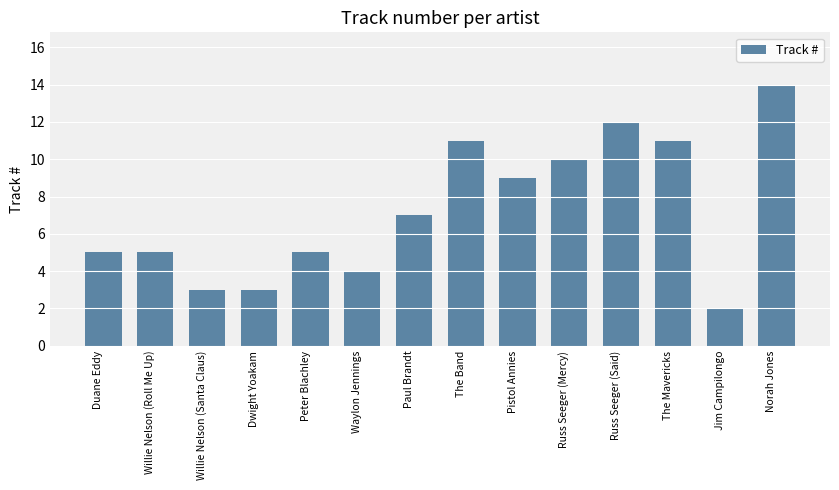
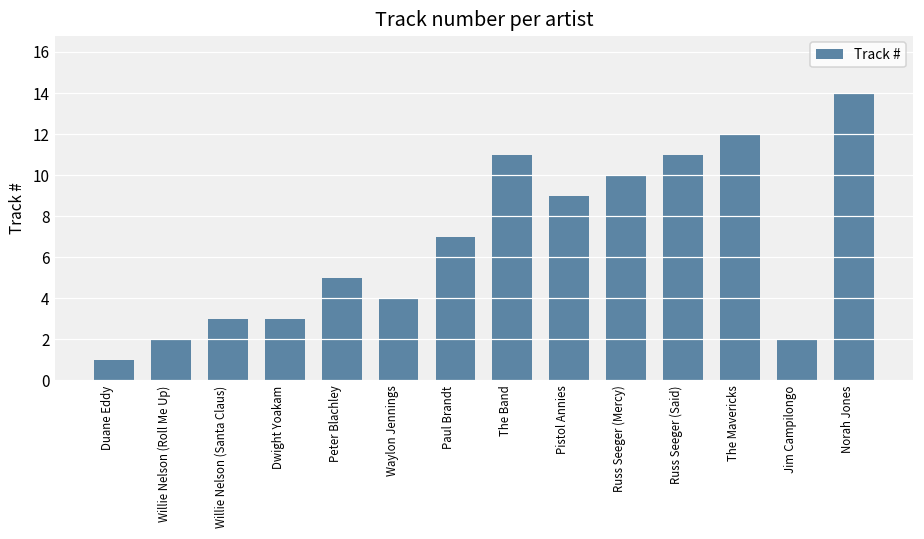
  {
-   "Duane Eddy": 5,
-   "Willie Nelson (Roll Me Up)": 5,
+   "Duane Eddy": 1,
+   "Willie Nelson (Roll Me Up)": 2,
    "Willie Nelson (Santa Claus)": 3,
    "Dwight Yoakam": 3,
    "Peter Blachley": 5,
    "Waylon Jennings": 4,
    "Paul Brandt": 7,
    "The Band": 11,
    "Pistol Annies": 9,
    "Russ Seeger (Mercy)": 10,
-   "Russ Seeger (Said)": 12,
-   "The Mavericks": 11,
+   "Russ Seeger (Said)": 11,
+   "The Mavericks": 12,
    "Jim Campilongo": 2,
    "Norah Jones": 14
  }
